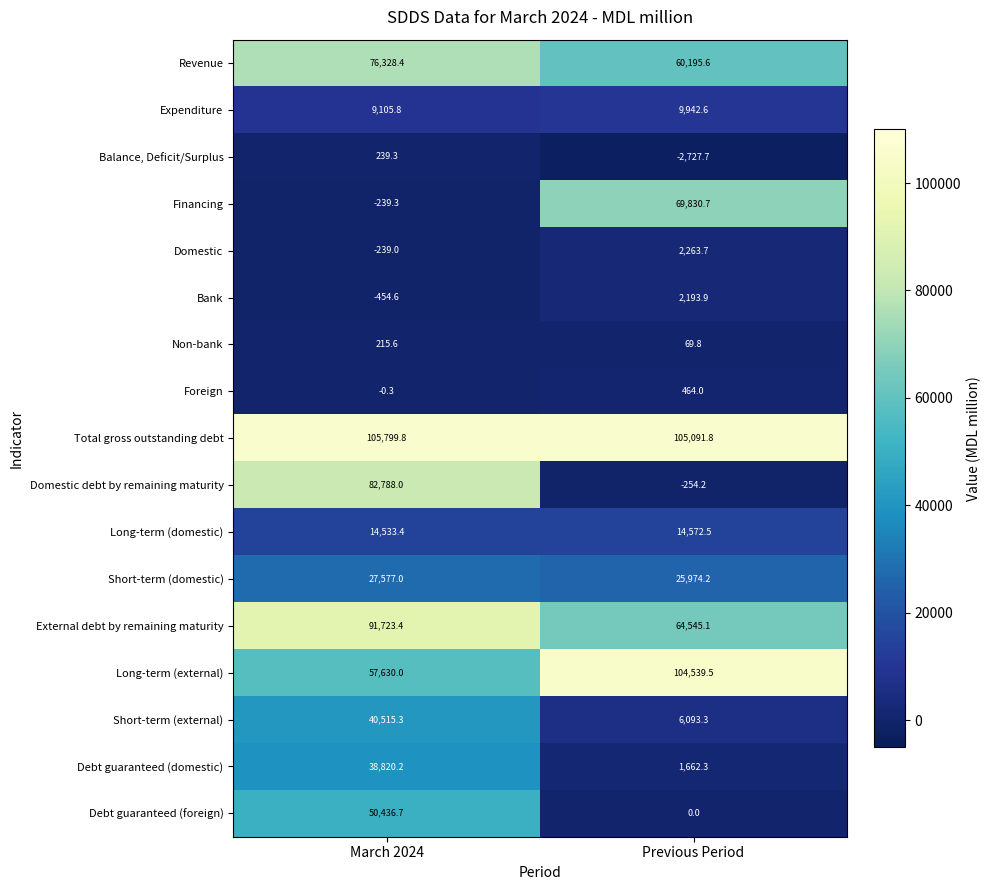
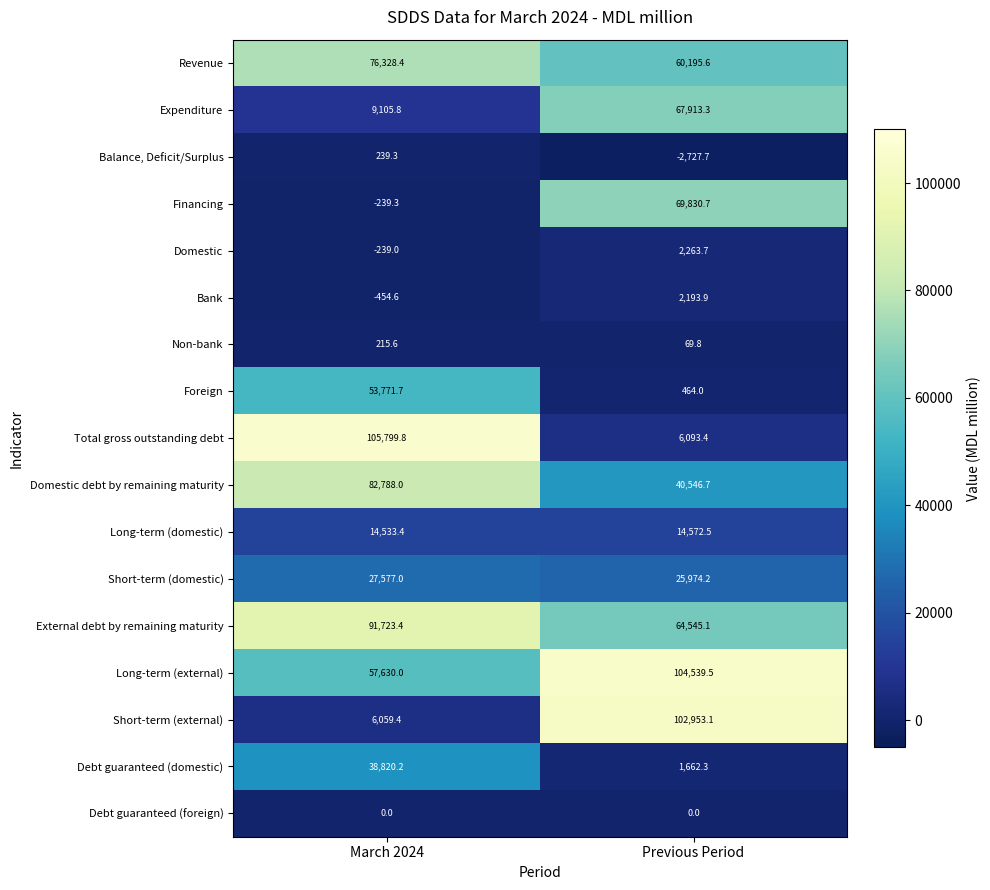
  {
    "Revenue": {
      "March 2024": "76,328.4",
      "Previous Period": "60,195.6"
    },
    "Expenditure": {
      "March 2024": "9,105.8",
-     "Previous Period": "9,942.6"
+     "Previous Period": "67,913.3"
    },
    "Balance, Deficit/Surplus": {
      "March 2024": "239.3",
      "Previous Period": "-2,727.7"
    },
    "Financing": {
      "March 2024": "-239.3",
      "Previous Period": "69,830.7"
    },
    "Domestic": {
      "March 2024": "-239.0",
      "Previous Period": "2,263.7"
    },
    "Bank": {
      "March 2024": "-454.6",
      "Previous Period": "2,193.9"
    },
    "Non-bank": {
      "March 2024": "215.6",
      "Previous Period": "69.8"
    },
    "Foreign": {
-     "March 2024": "-0.3",
+     "March 2024": "53,771.7",
      "Previous Period": "464.0"
    },
    "Total gross outstanding debt": {
      "March 2024": "105,799.8",
-     "Previous Period": "105,091.8"
+     "Previous Period": "6,093.4"
    },
    "Domestic debt by remaining maturity": {
      "March 2024": "82,788.0",
-     "Previous Period": "-254.2"
+     "Previous Period": "40,546.7"
    },
    "Long-term (domestic)": {
      "March 2024": "14,533.4",
      "Previous Period": "14,572.5"
    },
    "Short-term (domestic)": {
      "March 2024": "27,577.0",
      "Previous Period": "25,974.2"
    },
    "External debt by remaining maturity": {
      "March 2024": "91,723.4",
      "Previous Period": "64,545.1"
    },
    "Long-term (external)": {
      "March 2024": "57,630.0",
      "Previous Period": "104,539.5"
    },
    "Short-term (external)": {
-     "March 2024": "40,515.3",
-     "Previous Period": "6,093.3"
+     "March 2024": "6,059.4",
+     "Previous Period": "102,953.1"
    },
    "Debt guaranteed (domestic)": {
      "March 2024": "38,820.2",
      "Previous Period": "1,662.3"
    },
    "Debt guaranteed (foreign)": {
-     "March 2024": "50,436.7",
+     "March 2024": "0.0",
      "Previous Period": "0.0"
    }
  }
